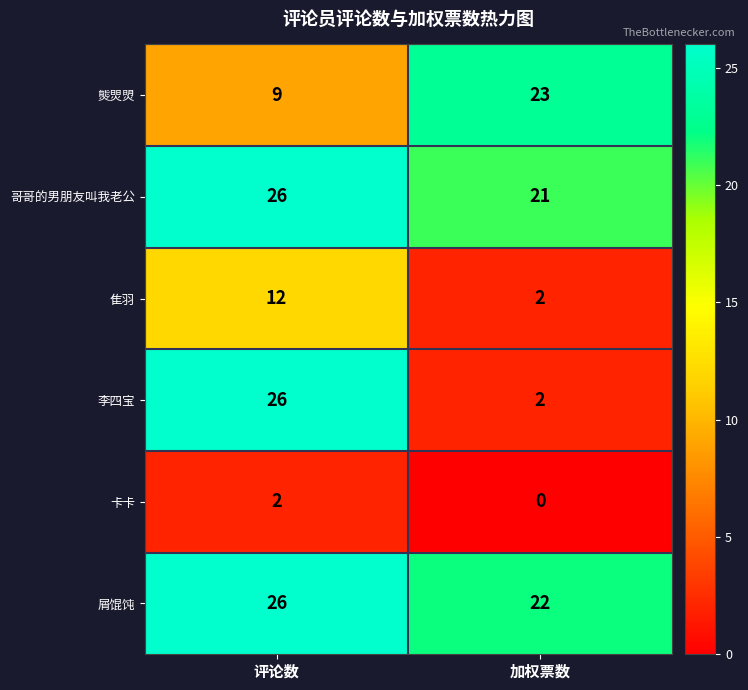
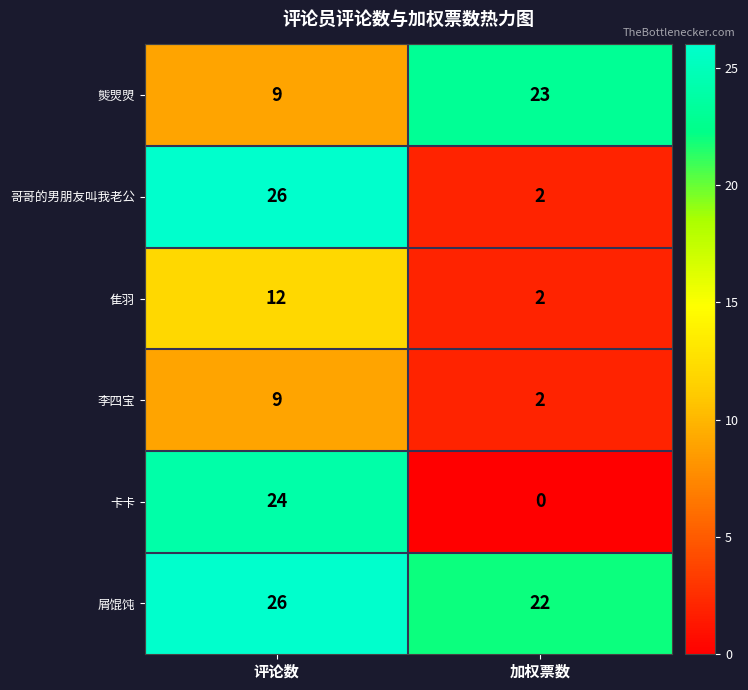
  {
    "熋焸焽": {
      "评论数": 9,
      "加权票数": 23
    },
    "哥哥的男朋友叫我老公": {
      "评论数": 26,
-     "加权票数": 21
+     "加权票数": 2
    },
    "隹羽": {
      "评论数": 12,
      "加权票数": 2
    },
    "李四宝": {
-     "评论数": 26,
+     "评论数": 9,
      "加权票数": 2
    },
    "卡卡": {
-     "评论数": 2,
+     "评论数": 24,
      "加权票数": 0
    },
    "屑馄饨": {
      "评论数": 26,
      "加权票数": 22
    }
  }
